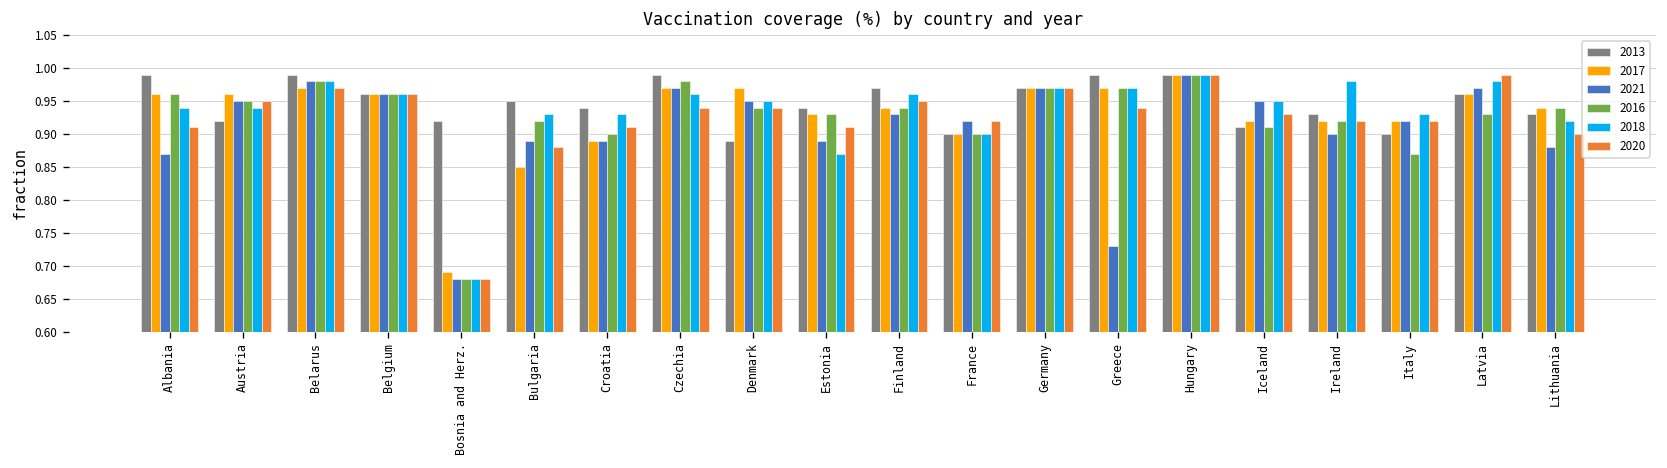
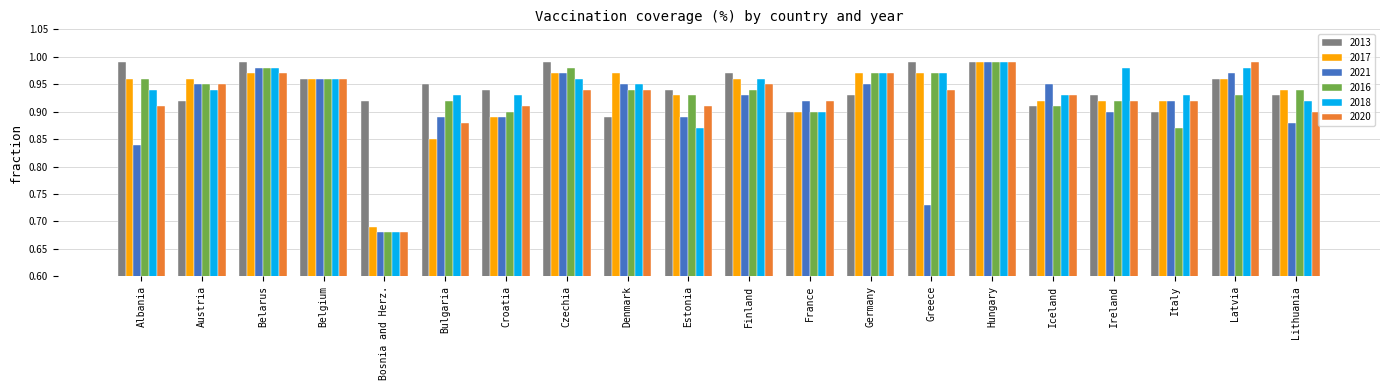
  {
    "2013": {
      "Albania": 0.99,
      "Austria": 0.92,
      "Belarus": 0.99,
      "Belgium": 0.96,
      "Bosnia and Herz.": 0.92,
      "Bulgaria": 0.95,
      "Croatia": 0.94,
      "Czechia": 0.99,
      "Denmark": 0.89,
      "Estonia": 0.94,
      "Finland": 0.97,
      "France": 0.90,
-     "Germany": 0.97,
+     "Germany": 0.93,
      "Greece": 0.99,
      "Hungary": 0.99,
      "Iceland": 0.91,
      "Ireland": 0.93,
      "Italy": 0.90,
      "Latvia": 0.96,
      "Lithuania": 0.93
    },
    "2017": {
      "Albania": 0.96,
      "Austria": 0.96,
      "Belarus": 0.97,
      "Belgium": 0.96,
      "Bosnia and Herz.": 0.69,
      "Bulgaria": 0.85,
      "Croatia": 0.89,
      "Czechia": 0.97,
      "Denmark": 0.97,
      "Estonia": 0.93,
-     "Finland": 0.94,
+     "Finland": 0.96,
      "France": 0.90,
      "Germany": 0.97,
      "Greece": 0.97,
      "Hungary": 0.99,
      "Iceland": 0.92,
      "Ireland": 0.92,
      "Italy": 0.92,
      "Latvia": 0.96,
      "Lithuania": 0.94
    },
    "2021": {
-     "Albania": 0.87,
+     "Albania": 0.84,
      "Austria": 0.95,
      "Belarus": 0.98,
      "Belgium": 0.96,
      "Bosnia and Herz.": 0.68,
      "Bulgaria": 0.89,
      "Croatia": 0.89,
      "Czechia": 0.97,
      "Denmark": 0.95,
      "Estonia": 0.89,
      "Finland": 0.93,
      "France": 0.92,
-     "Germany": 0.97,
+     "Germany": 0.95,
      "Greece": 0.73,
      "Hungary": 0.99,
      "Iceland": 0.95,
      "Ireland": 0.90,
      "Italy": 0.92,
      "Latvia": 0.97,
      "Lithuania": 0.88
    },
    "2016": {
      "Albania": 0.96,
      "Austria": 0.95,
      "Belarus": 0.98,
      "Belgium": 0.96,
      "Bosnia and Herz.": 0.68,
      "Bulgaria": 0.92,
      "Croatia": 0.90,
      "Czechia": 0.98,
      "Denmark": 0.94,
      "Estonia": 0.93,
      "Finland": 0.94,
      "France": 0.90,
      "Germany": 0.97,
      "Greece": 0.97,
      "Hungary": 0.99,
      "Iceland": 0.91,
      "Ireland": 0.92,
      "Italy": 0.87,
      "Latvia": 0.93,
      "Lithuania": 0.94
    },
    "2018": {
      "Albania": 0.94,
      "Austria": 0.94,
      "Belarus": 0.98,
      "Belgium": 0.96,
      "Bosnia and Herz.": 0.68,
      "Bulgaria": 0.93,
      "Croatia": 0.93,
      "Czechia": 0.96,
      "Denmark": 0.95,
      "Estonia": 0.87,
      "Finland": 0.96,
      "France": 0.90,
      "Germany": 0.97,
      "Greece": 0.97,
      "Hungary": 0.99,
-     "Iceland": 0.95,
+     "Iceland": 0.93,
      "Ireland": 0.98,
      "Italy": 0.93,
      "Latvia": 0.98,
      "Lithuania": 0.92
    },
    "2020": {
      "Albania": 0.91,
      "Austria": 0.95,
      "Belarus": 0.97,
      "Belgium": 0.96,
      "Bosnia and Herz.": 0.68,
      "Bulgaria": 0.88,
      "Croatia": 0.91,
      "Czechia": 0.94,
      "Denmark": 0.94,
      "Estonia": 0.91,
      "Finland": 0.95,
      "France": 0.92,
      "Germany": 0.97,
      "Greece": 0.94,
      "Hungary": 0.99,
      "Iceland": 0.93,
      "Ireland": 0.92,
      "Italy": 0.92,
      "Latvia": 0.99,
      "Lithuania": 0.90
    }
  }
